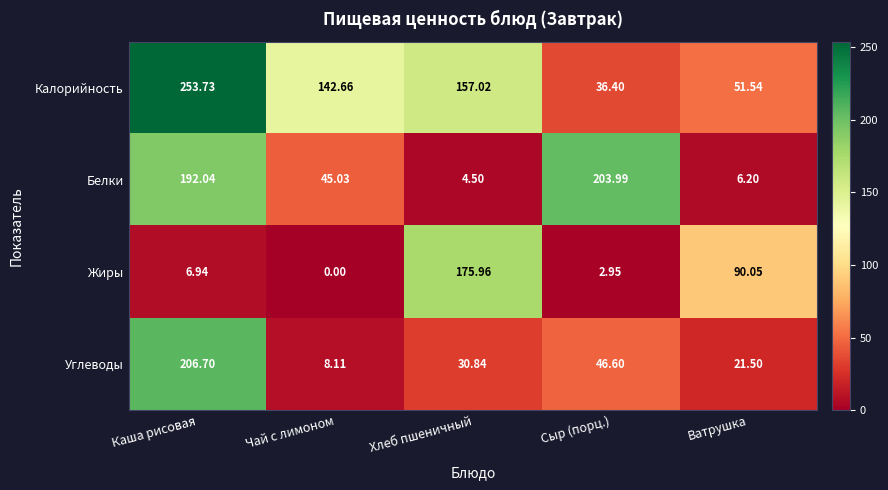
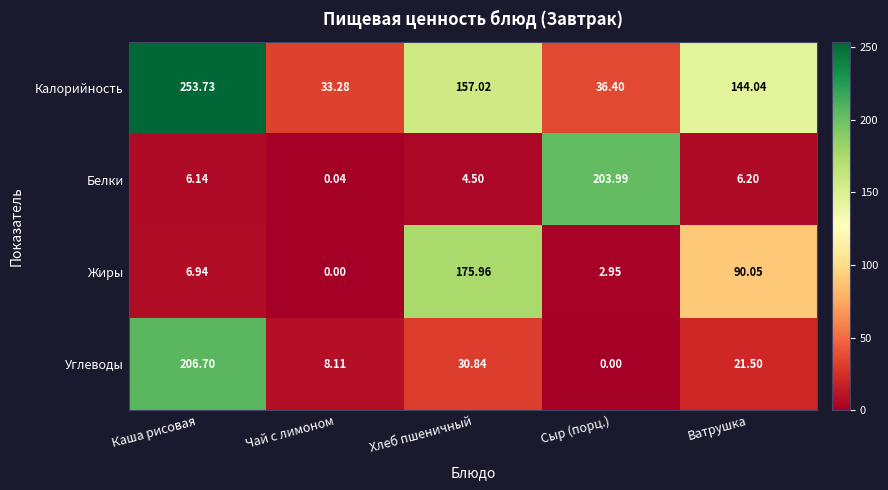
  {
    "Калорийность": {
      "Каша рисовая": 253.73,
-     "Чай с лимоном": 142.66,
+     "Чай с лимоном": 33.28,
      "Хлеб пшеничный": 157.02,
      "Сыр (порц.)": 36.40,
-     "Ватрушка": 51.54
+     "Ватрушка": 144.04
    },
    "Белки": {
-     "Каша рисовая": 192.04,
-     "Чай с лимоном": 45.03,
+     "Каша рисовая": 6.14,
+     "Чай с лимоном": 0.04,
      "Хлеб пшеничный": 4.50,
      "Сыр (порц.)": 203.99,
      "Ватрушка": 6.20
    },
    "Жиры": {
      "Каша рисовая": 6.94,
      "Чай с лимоном": 0.00,
      "Хлеб пшеничный": 175.96,
      "Сыр (порц.)": 2.95,
      "Ватрушка": 90.05
    },
    "Углеводы": {
      "Каша рисовая": 206.70,
      "Чай с лимоном": 8.11,
      "Хлеб пшеничный": 30.84,
-     "Сыр (порц.)": 46.60,
+     "Сыр (порц.)": 0.00,
      "Ватрушка": 21.50
    }
  }
